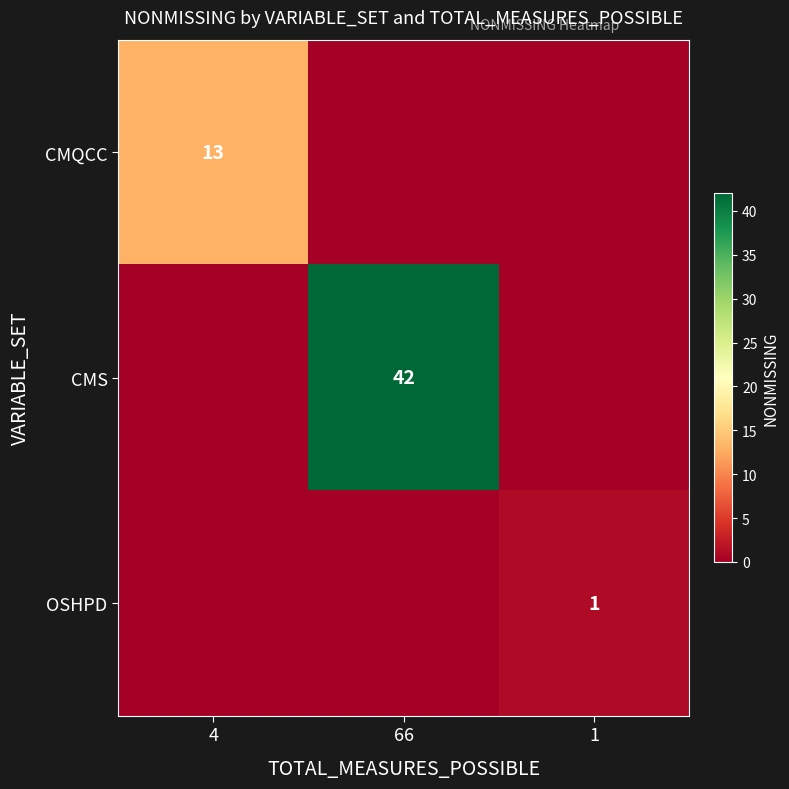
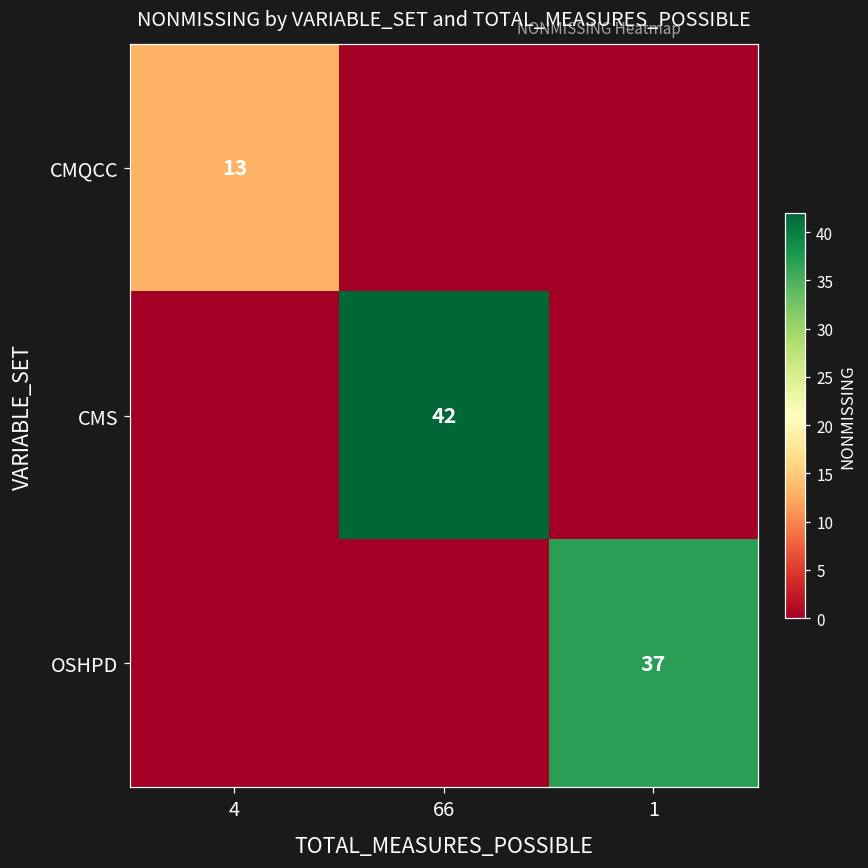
  {
    "CMQCC": {
      "4": 13
    },
    "CMS": {
      "66": 42
    },
    "OSHPD": {
-     "1": 1
+     "1": 37
    }
  }
